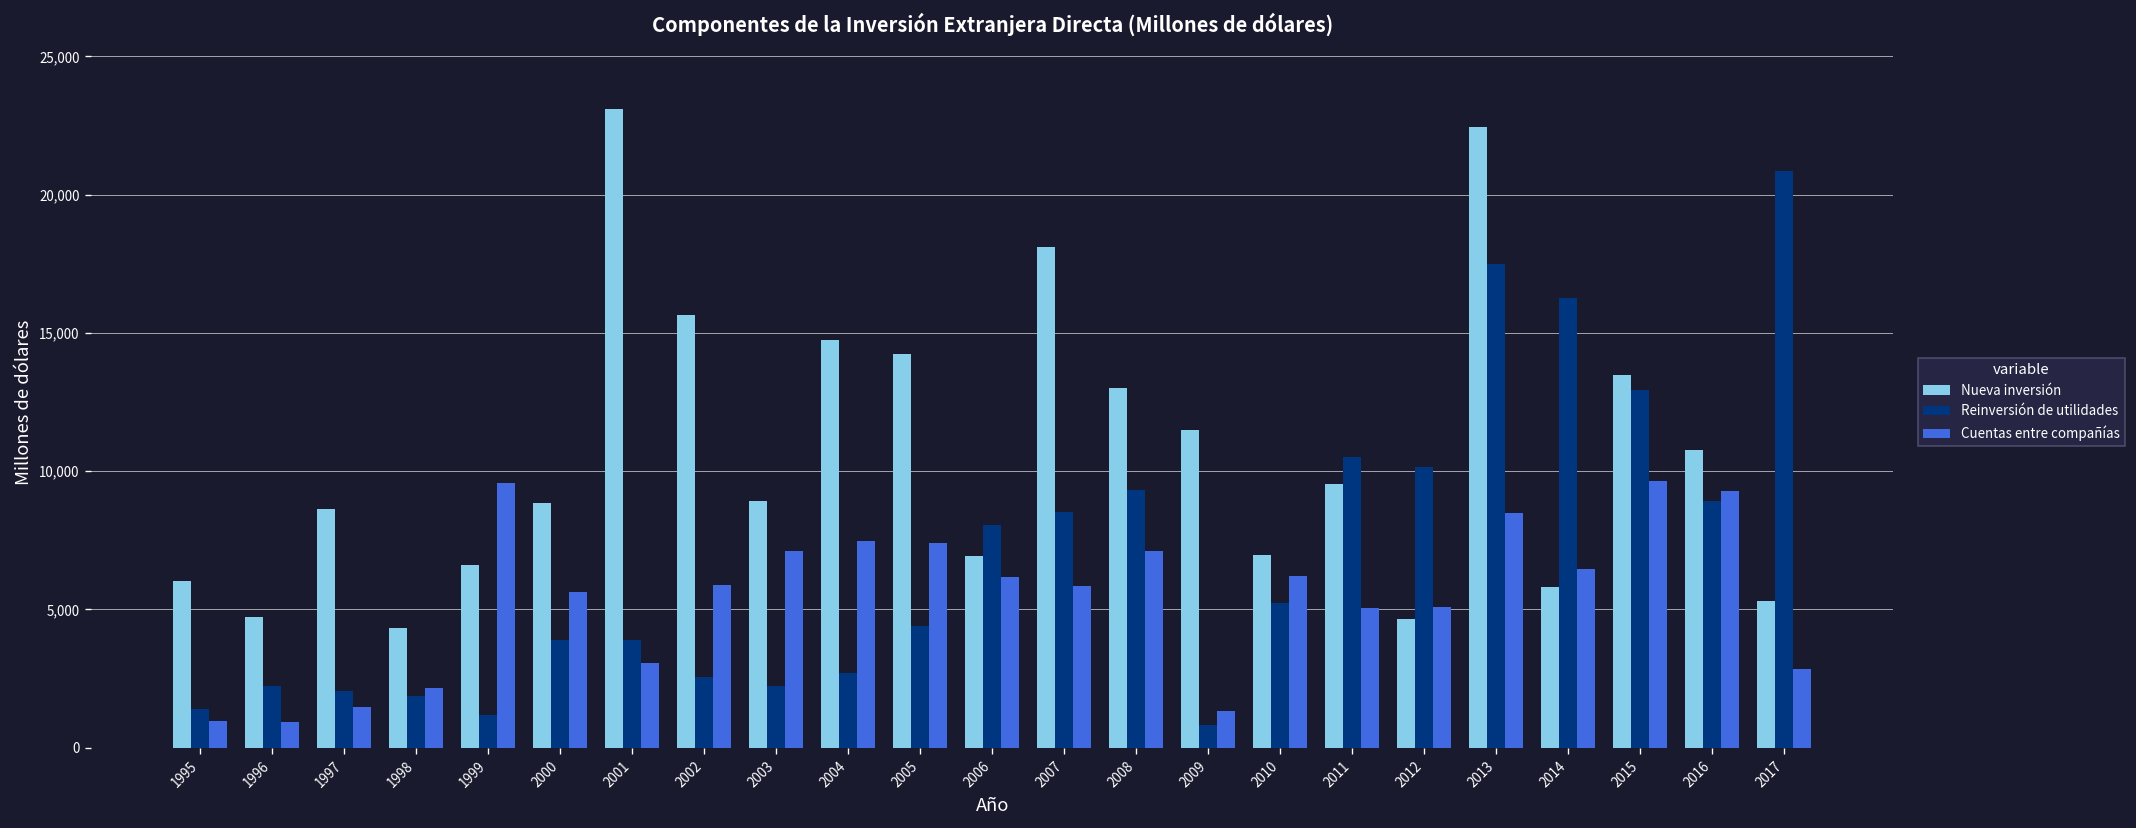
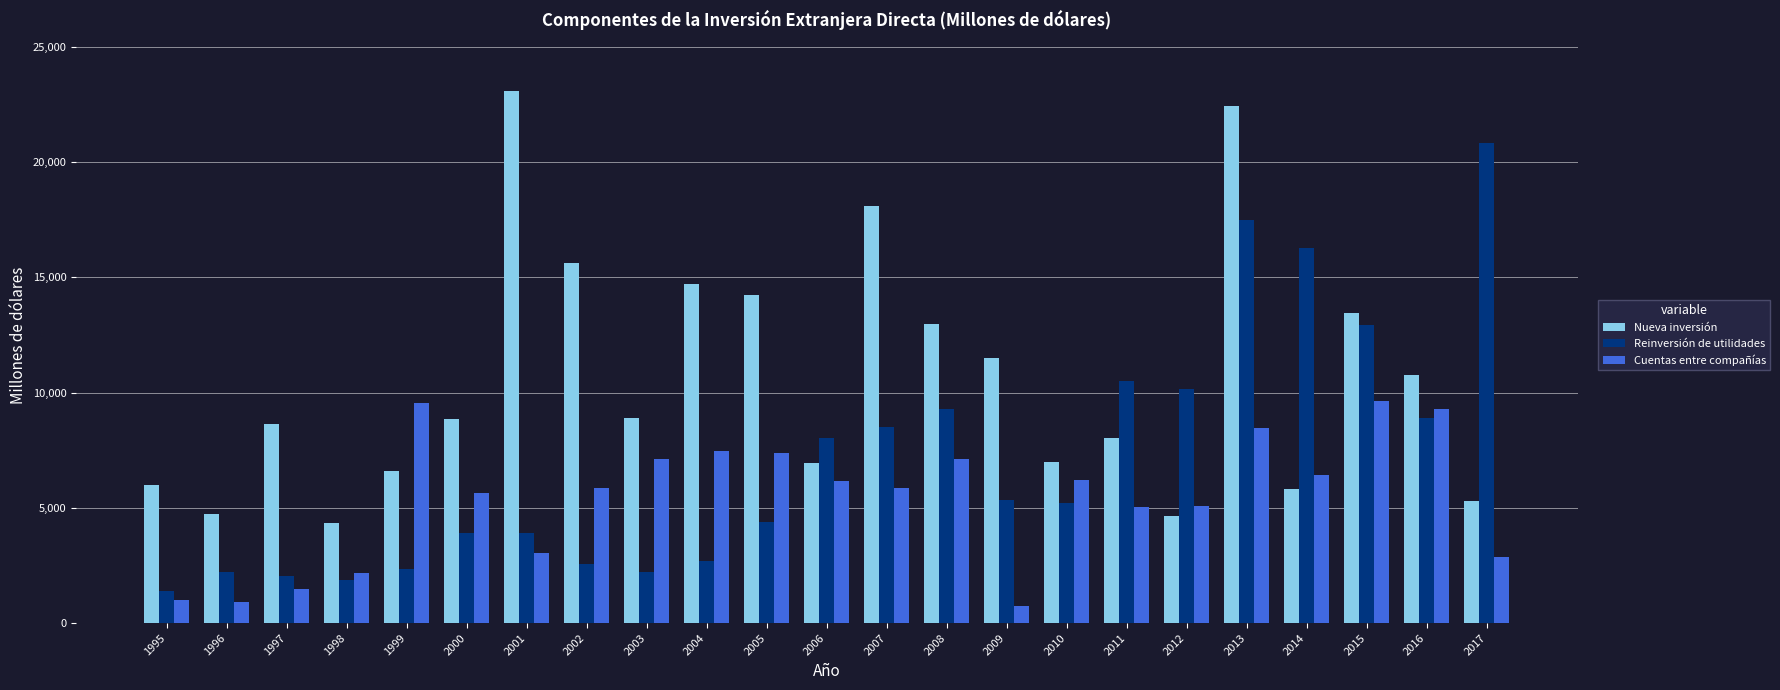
  {
    "Nueva inversión": {
      "1995": "6,000",
      "1996": "4,700",
      "1997": "8,600",
      "1998": "4,300",
      "1999": "6,600",
      "2000": "8,800",
      "2001": "23,100",
      "2002": "15,600",
      "2003": "8,900",
      "2004": "14,700",
      "2005": "14,200",
      "2006": "6,900",
      "2007": "18,100",
      "2008": "13,000",
      "2009": "11,500",
      "2010": "7,000",
-     "2011": "9,600",
+     "2011": "8,000",
      "2012": "4,600",
      "2013": "22,500",
      "2014": "5,800",
      "2015": "13,500",
      "2016": "10,800",
      "2017": "5,300"
    },
    "Reinversión de utilidades": {
      "1995": "1,400",
      "1996": "2,200",
      "1997": "2,000",
      "1998": "1,900",
-     "1999": "1,200",
+     "1999": "2,400",
      "2000": "3,900",
      "2001": "3,900",
      "2002": "2,600",
      "2003": "2,200",
      "2004": "2,700",
      "2005": "4,400",
      "2006": "8,000",
      "2007": "8,500",
      "2008": "9,300",
-     "2009": "800",
+     "2009": "5,300",
      "2010": "5,200",
      "2011": "10,500",
      "2012": "10,100",
      "2013": "17,500",
      "2014": "16,300",
      "2015": "12,900",
      "2016": "8,900",
      "2017": "20,800"
    },
    "Cuentas entre compañías": {
      "1995": "1,000",
      "1996": "900",
      "1997": "1,500",
      "1998": "2,200",
      "1999": "9,600",
      "2000": "5,600",
      "2001": "3,000",
      "2002": "5,900",
      "2003": "7,100",
      "2004": "7,500",
      "2005": "7,400",
      "2006": "6,200",
      "2007": "5,900",
      "2008": "7,100",
-     "2009": "1,300",
+     "2009": "700",
      "2010": "6,200",
      "2011": "5,000",
      "2012": "5,100",
      "2013": "8,500",
      "2014": "6,400",
      "2015": "9,600",
      "2016": "9,300",
      "2017": "2,900"
    }
  }
